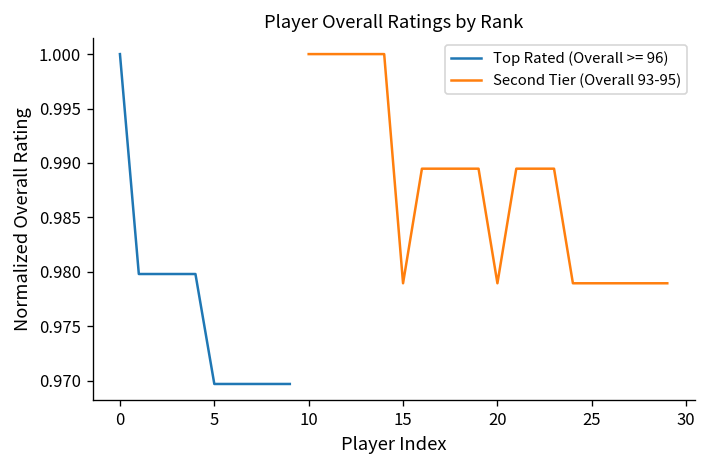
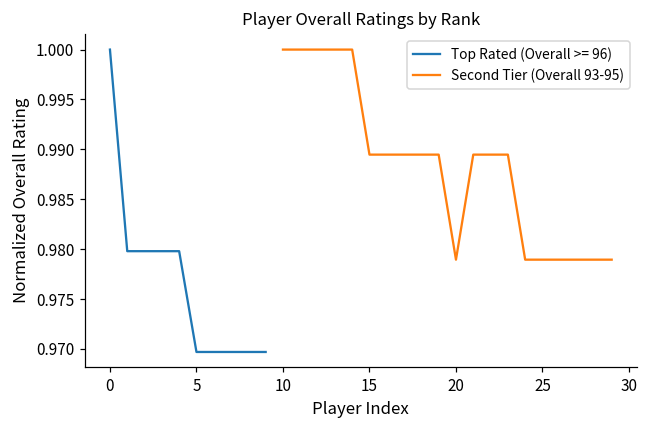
  {
    "Top Rated (Overall >= 96)": {
      "0": 1.000,
      "5": 0.970
    },
    "Second Tier (Overall 93-95)": {
      "10": 1.000,
-     "15": 0.979,
+     "15": 0.989,
      "20": 0.979,
      "25": 0.979
    }
  }
